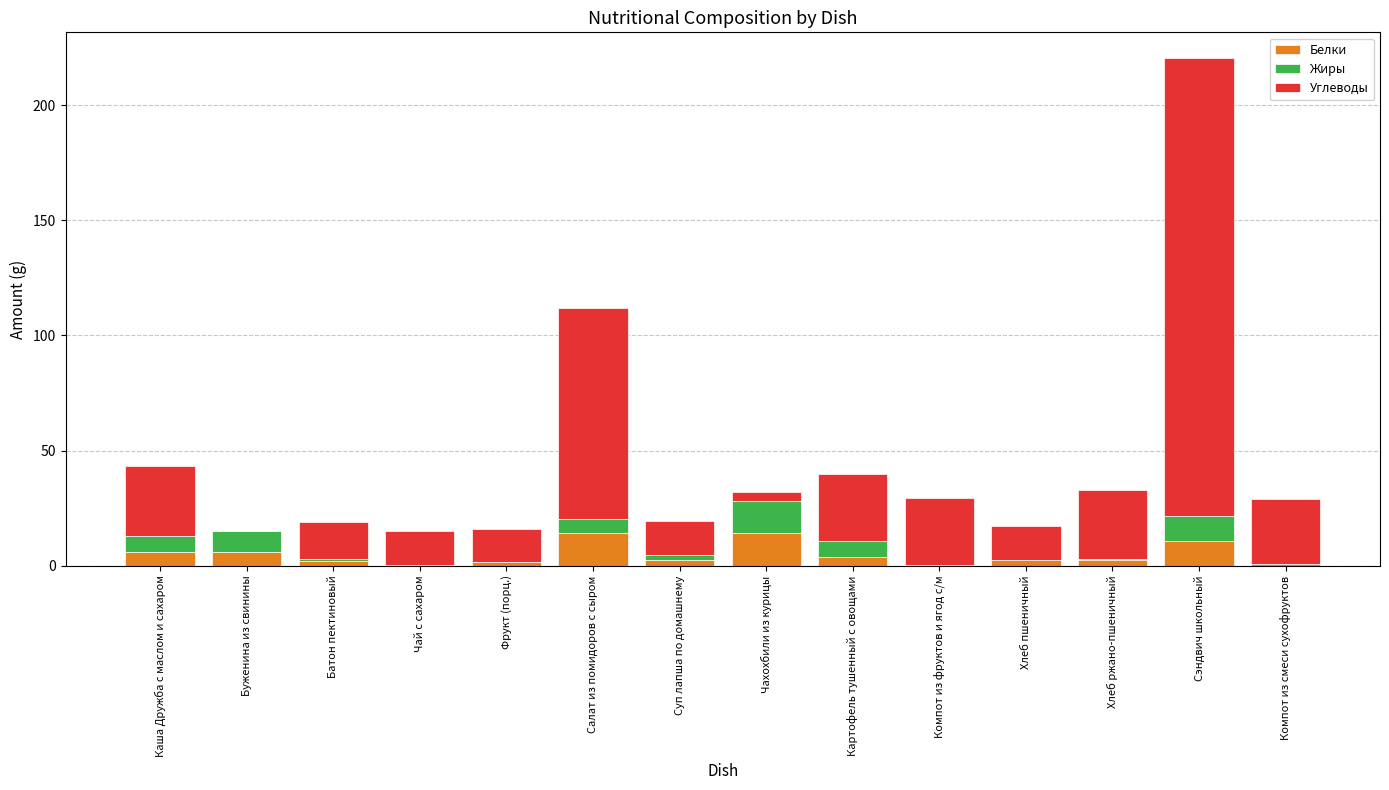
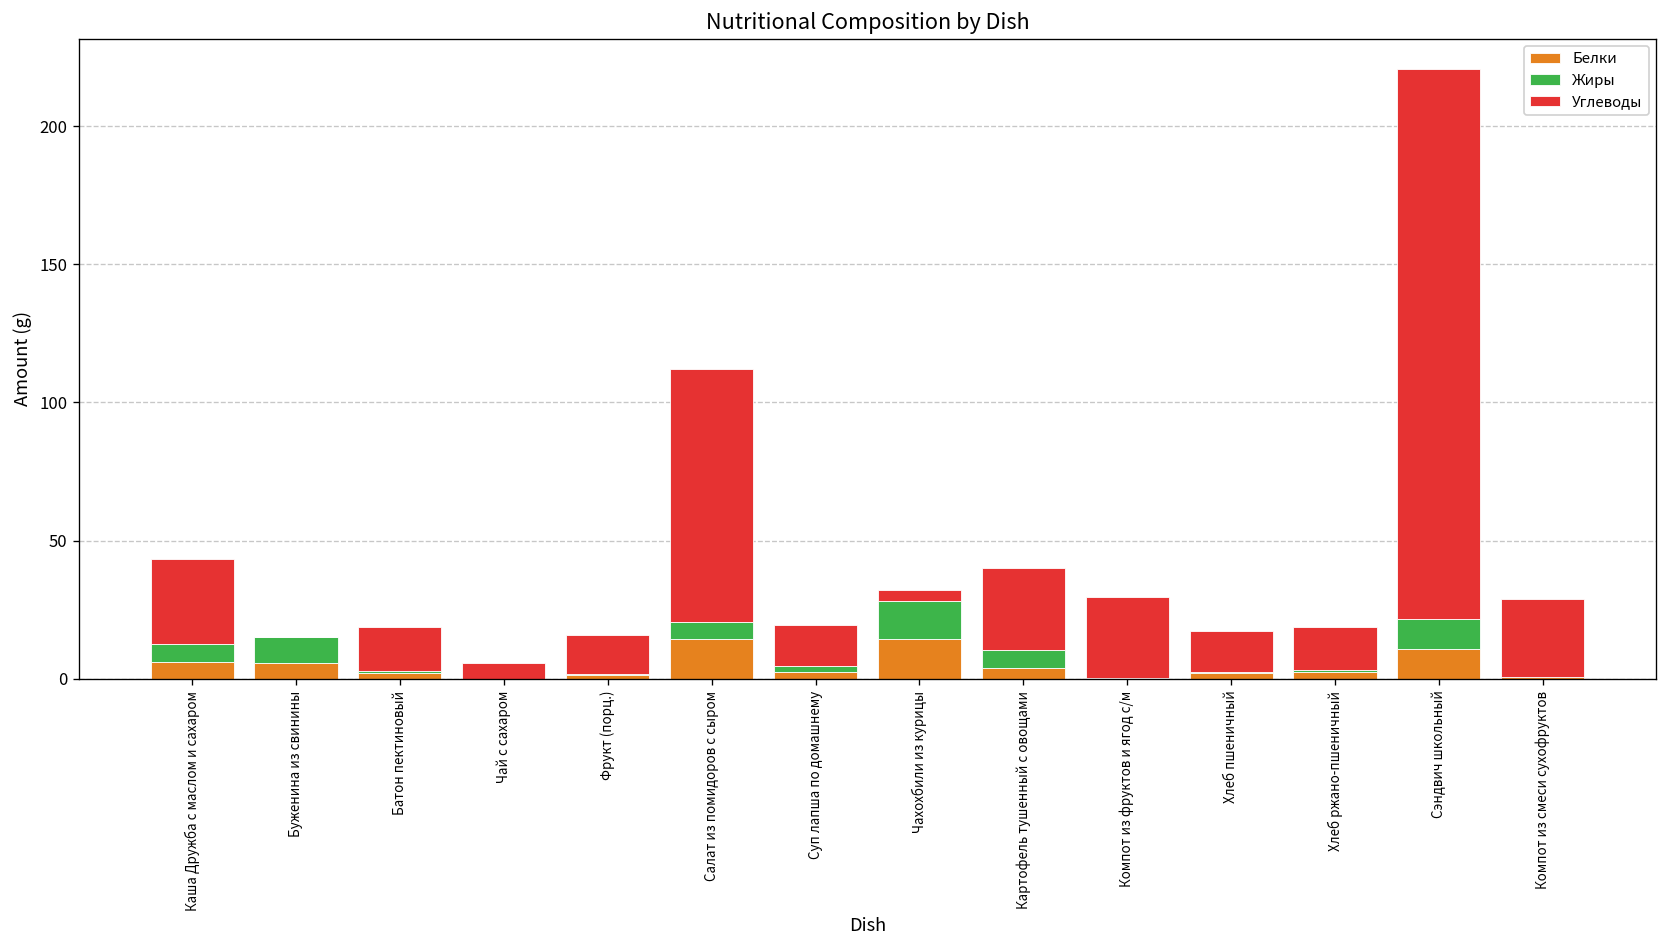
  {
    "Белки": {
      "Каша Дружба с маслом и сахаром": 6,
      "Буженина из свинины": 6,
      "Батон пектиновый": 2,
      "Фрукт (порц.)": 1,
      "Салат из помидоров с сыром": 14,
      "Суп лапша по домашнему": 2,
      "Чахохбили из курицы": 14,
      "Картофель тушенный с овощами": 4,
      "Хлеб пшеничный": 2,
      "Хлеб ржано-пшеничный": 3,
      "Сэндвич школьный": 11
    },
    "Жиры": {
      "Каша Дружба с маслом и сахаром": 7,
      "Буженина из свинины": 9,
      "Салат из помидоров с сыром": 6,
      "Суп лапша по домашнему": 2,
      "Чахохбили из курицы": 14,
      "Картофель тушенный с овощами": 7,
      "Сэндвич школьный": 11
    },
    "Углеводы": {
      "Каша Дружба с маслом и сахаром": 31,
      "Буженина из свинины": 0,
      "Батон пектиновый": 16,
-     "Чай с сахаром": 15,
+     "Чай с сахаром": 5,
      "Фрукт (порц.)": 14,
      "Салат из помидоров с сыром": 92,
      "Суп лапша по домашнему": 15,
      "Чахохбили из курицы": 4,
      "Картофель тушенный с овощами": 29,
      "Компот из фруктов и ягод с/м": 29,
      "Хлеб пшеничный": 15,
-     "Хлеб ржано-пшеничный": 30,
+     "Хлеб ржано-пшеничный": 16,
      "Сэндвич школьный": 199,
      "Компот из смеси сухофруктов": 28
    }
  }
